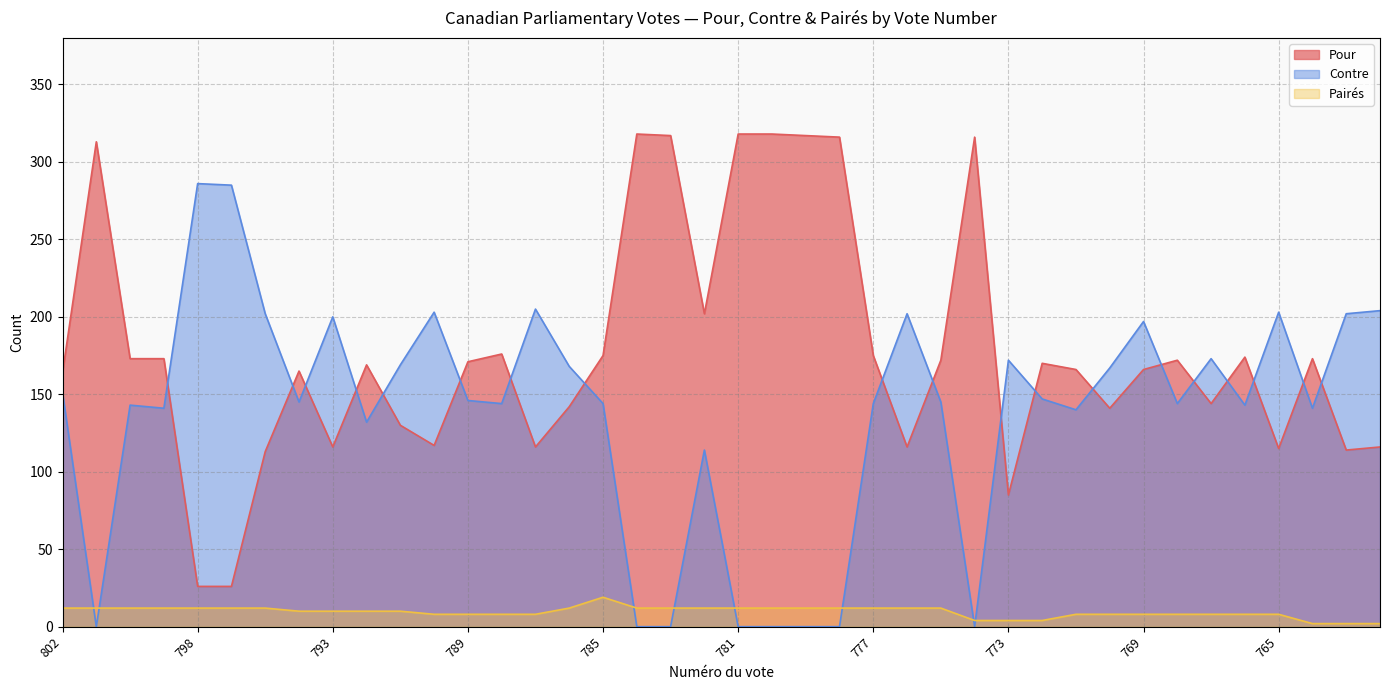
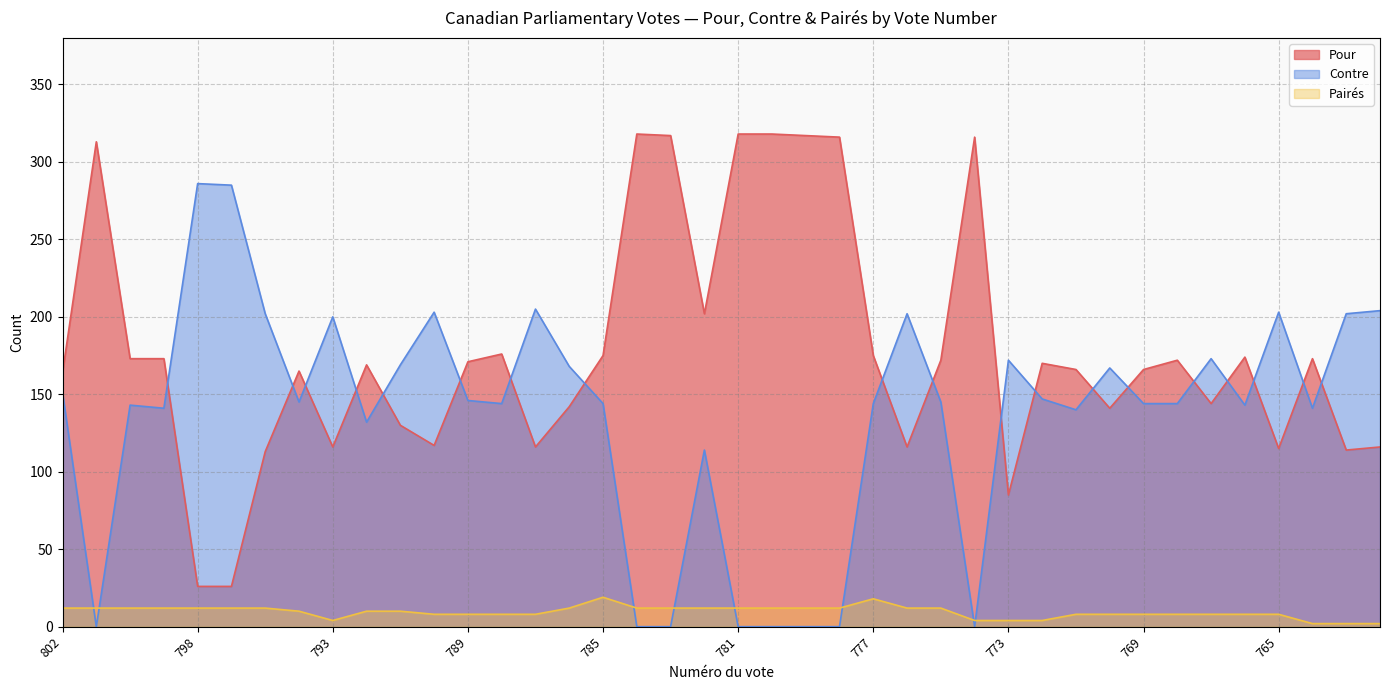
  {
    "Pour": {
      "802": 164,
      "798": 26,
      "793": 116,
      "789": 171,
      "785": 175,
      "781": 318,
      "777": 175,
      "773": 85,
      "769": 166,
      "765": 115
    },
    "Contre": {
      "802": 151,
      "798": 286,
      "793": 200,
      "789": 146,
      "785": 144,
      "781": 0,
      "777": 144,
      "773": 172,
-     "769": 197,
+     "769": 144,
      "765": 203
    },
    "Pairés": {
      "802": 12,
      "798": 12,
-     "793": 10,
+     "793": 4,
      "789": 8,
      "785": 19,
      "781": 12,
-     "777": 12,
+     "777": 18,
      "773": 4,
      "769": 8,
      "765": 8
    }
  }
